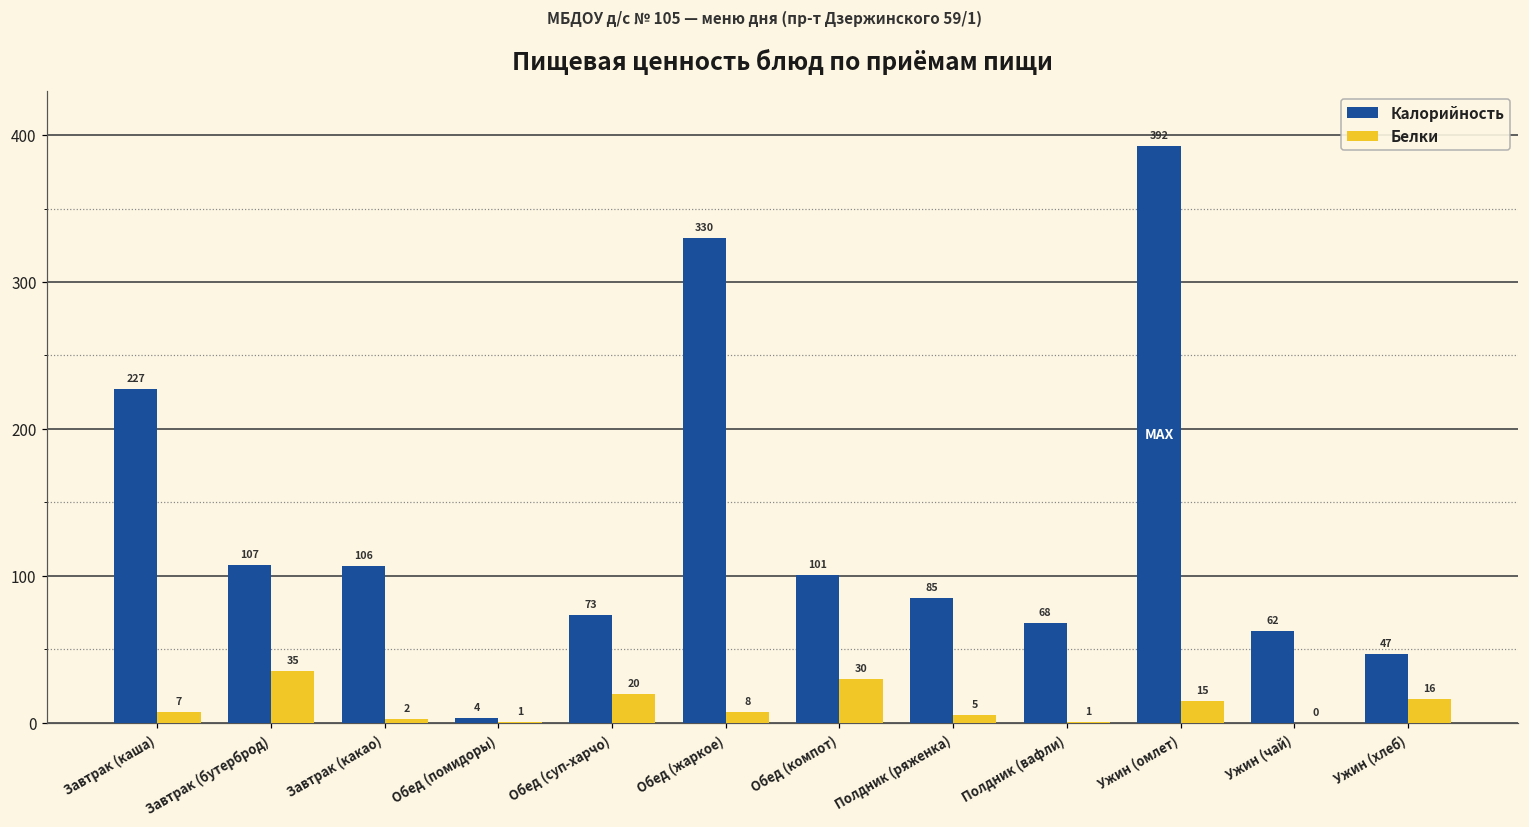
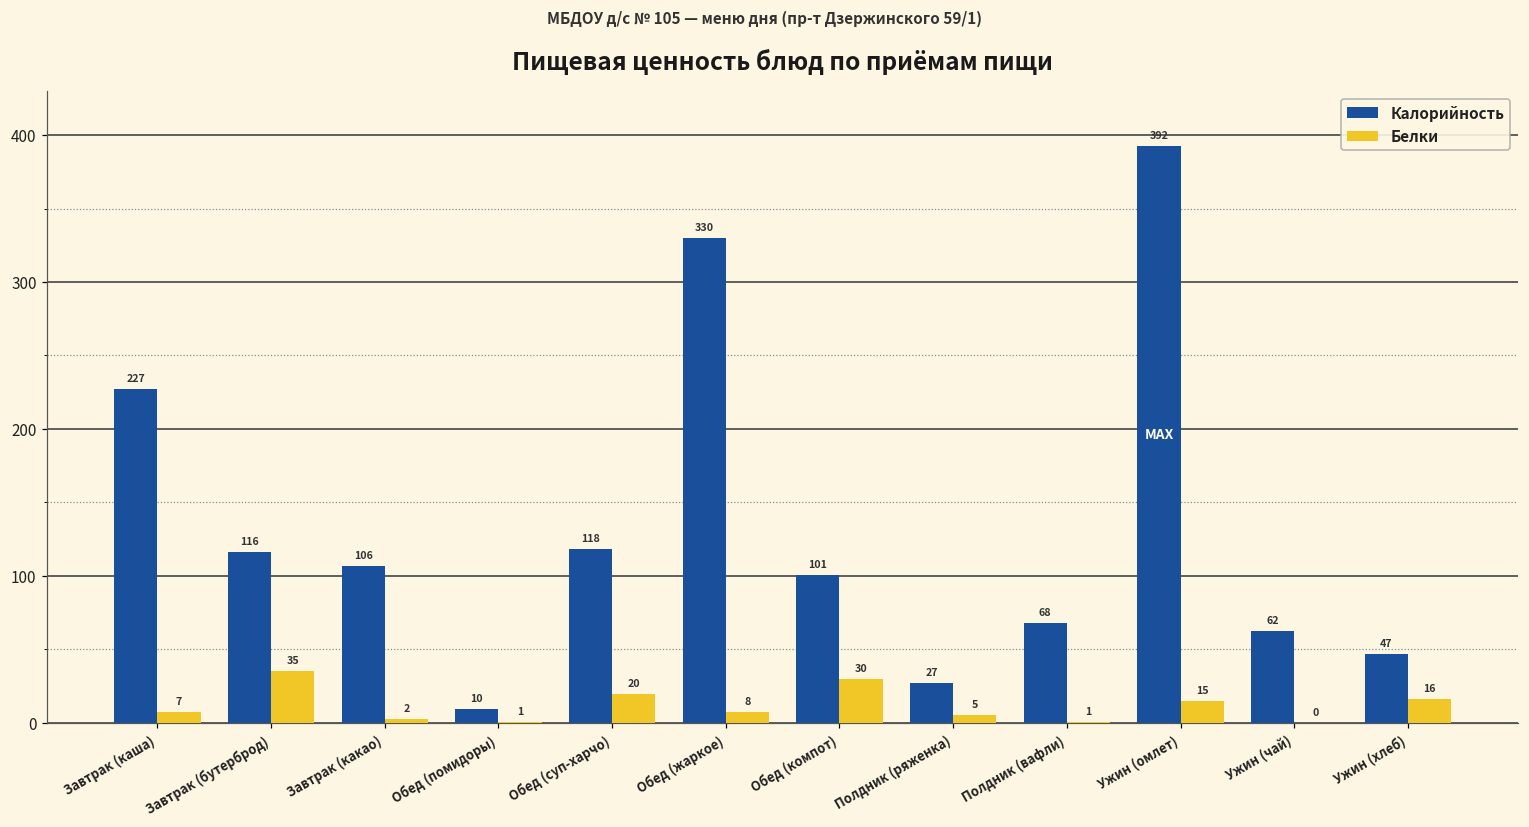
  {
    "Калорийность": {
      "Завтрак (каша)": 227,
-     "Завтрак (бутерброд)": 107,
+     "Завтрак (бутерброд)": 116,
      "Завтрак (какао)": 106,
-     "Обед (помидоры)": 4,
-     "Обед (суп-харчо)": 73,
+     "Обед (помидоры)": 10,
+     "Обед (суп-харчо)": 118,
      "Обед (жаркое)": 330,
      "Обед (компот)": 101,
-     "Полдник (ряженка)": 85,
+     "Полдник (ряженка)": 27,
      "Полдник (вафли)": 68,
      "Ужин (омлет)": 392,
      "Ужин (чай)": 62,
      "Ужин (хлеб)": 47
    },
    "Белки": {
      "Завтрак (каша)": 7,
      "Завтрак (бутерброд)": 35,
      "Завтрак (какао)": 2,
      "Обед (помидоры)": 1,
      "Обед (суп-харчо)": 20,
      "Обед (жаркое)": 8,
      "Обед (компот)": 30,
      "Полдник (ряженка)": 5,
      "Полдник (вафли)": 1,
      "Ужин (омлет)": 15,
      "Ужин (чай)": 0,
      "Ужин (хлеб)": 16
    }
  }
